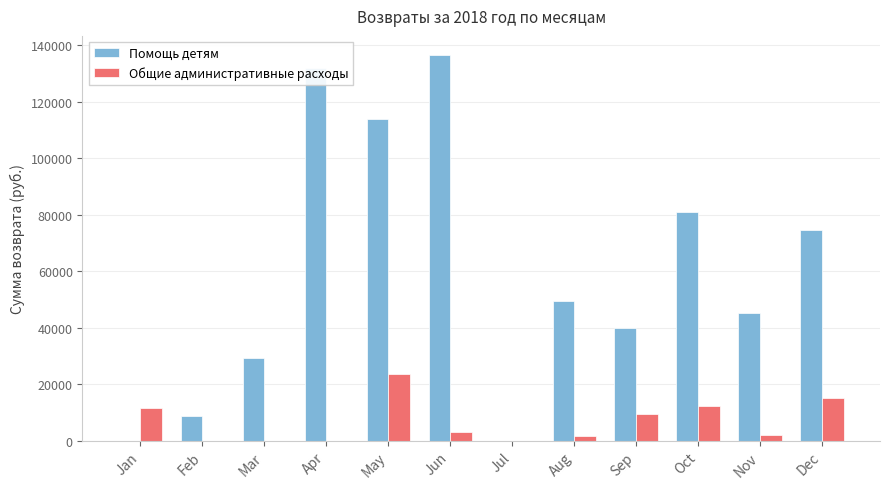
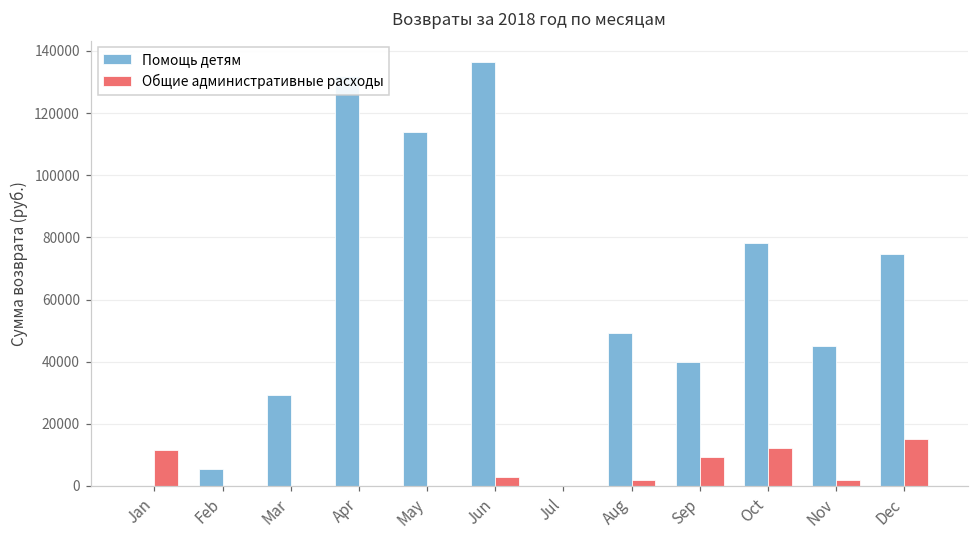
  {
    "Помощь детям": {
      "Jan": 0,
-     "Feb": 9000,
+     "Feb": 6000,
      "Mar": 29000,
      "May": 114000,
      "Jun": 137000,
      "Jul": 0,
      "Aug": 49000,
      "Sep": 40000,
-     "Oct": 81000,
+     "Oct": 78000,
      "Nov": 45000,
      "Dec": 74000
    },
    "Общие административные расходы": {
      "Jan": 12000,
      "Feb": 0,
      "Mar": 0,
      "Apr": 0,
-     "May": 24000,
+     "May": 0,
      "Jun": 3000,
      "Jul": 0,
      "Aug": 2000,
      "Sep": 9000,
      "Oct": 12000,
      "Nov": 2000,
      "Dec": 15000
    }
  }
